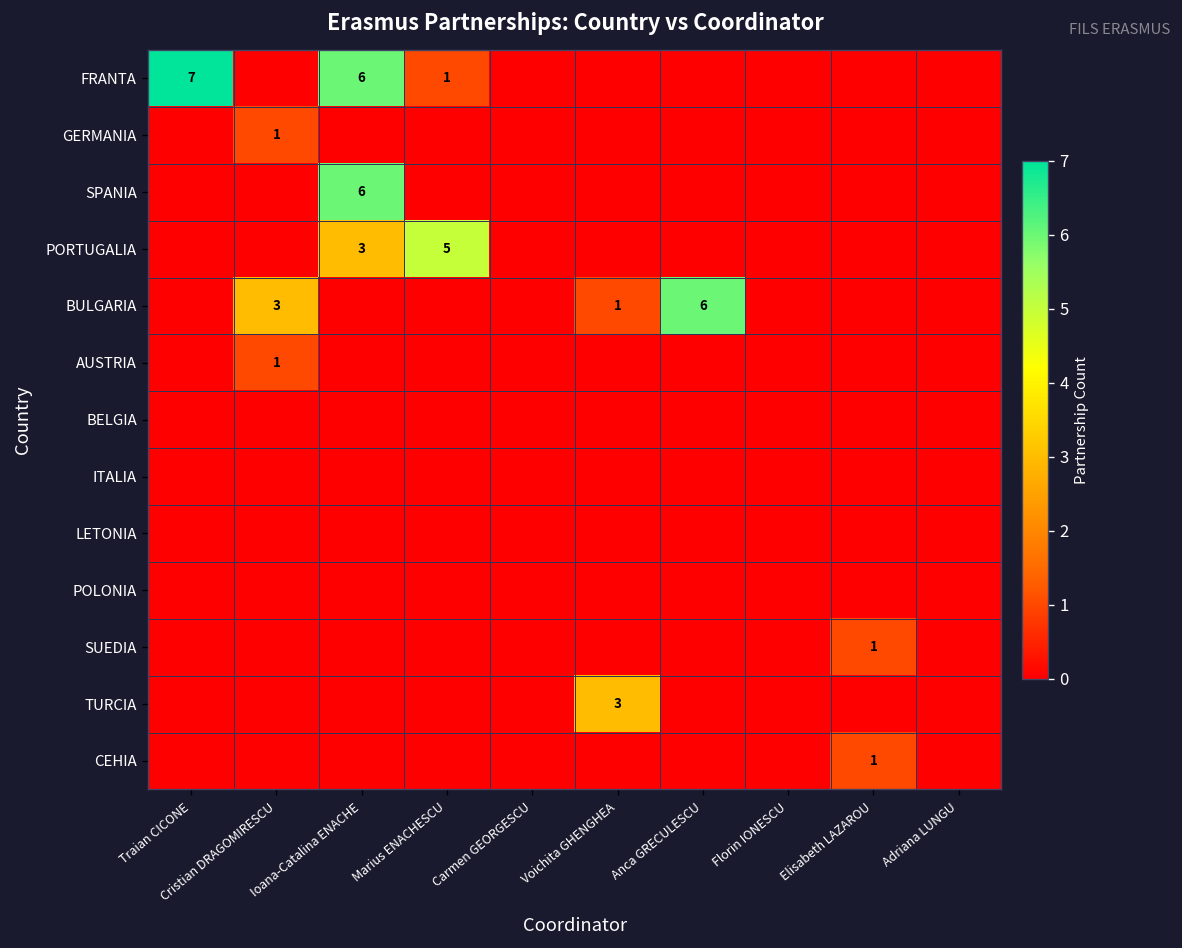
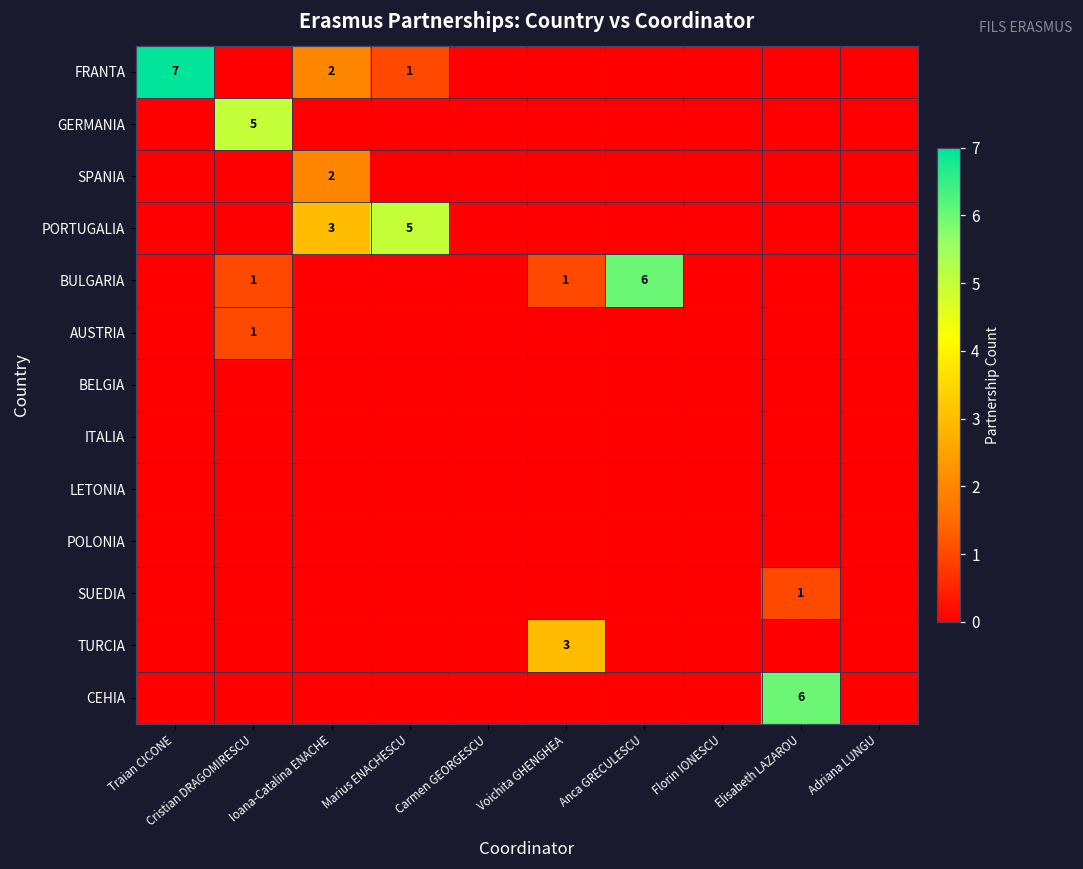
  {
    "FRANTA": {
      "Traian CICONE": 7,
-     "Ioana-Catalina ENACHE": 6,
+     "Ioana-Catalina ENACHE": 2,
      "Marius ENACHESCU": 1
    },
    "GERMANIA": {
-     "Cristian DRAGOMIRESCU": 1
+     "Cristian DRAGOMIRESCU": 5
    },
    "SPANIA": {
-     "Ioana-Catalina ENACHE": 6
+     "Ioana-Catalina ENACHE": 2
    },
    "PORTUGALIA": {
      "Ioana-Catalina ENACHE": 3,
      "Marius ENACHESCU": 5
    },
    "BULGARIA": {
-     "Cristian DRAGOMIRESCU": 3,
+     "Cristian DRAGOMIRESCU": 1,
      "Voichita GHENGHEA": 1,
      "Anca GRECULESCU": 6
    },
    "AUSTRIA": {
      "Cristian DRAGOMIRESCU": 1
    },
    "SUEDIA": {
      "Elisabeth LAZAROU": 1
    },
    "TURCIA": {
      "Voichita GHENGHEA": 3
    },
    "CEHIA": {
-     "Elisabeth LAZAROU": 1
+     "Elisabeth LAZAROU": 6
    }
  }
